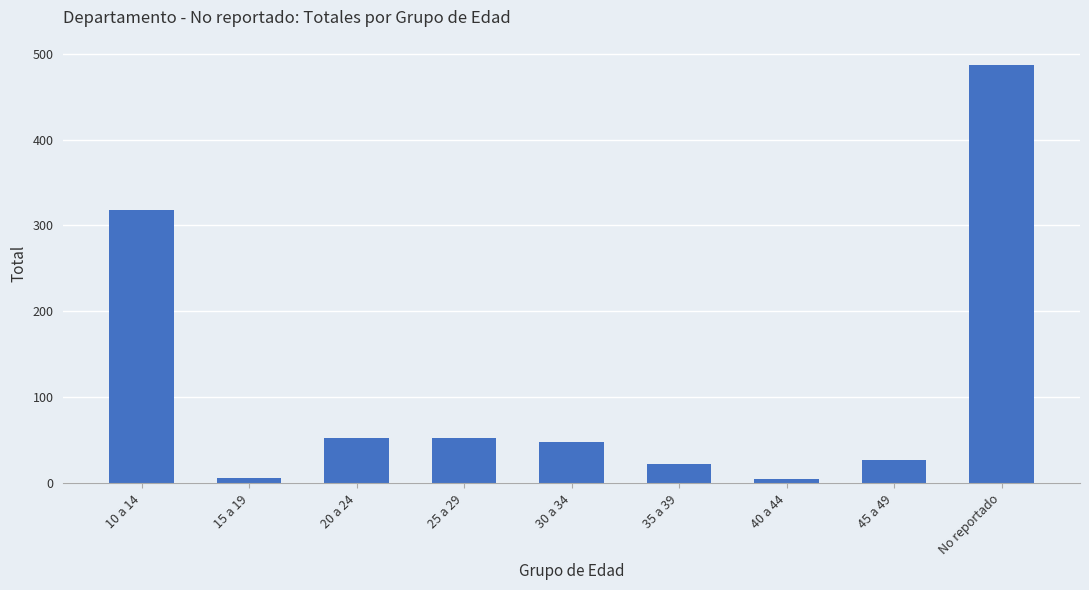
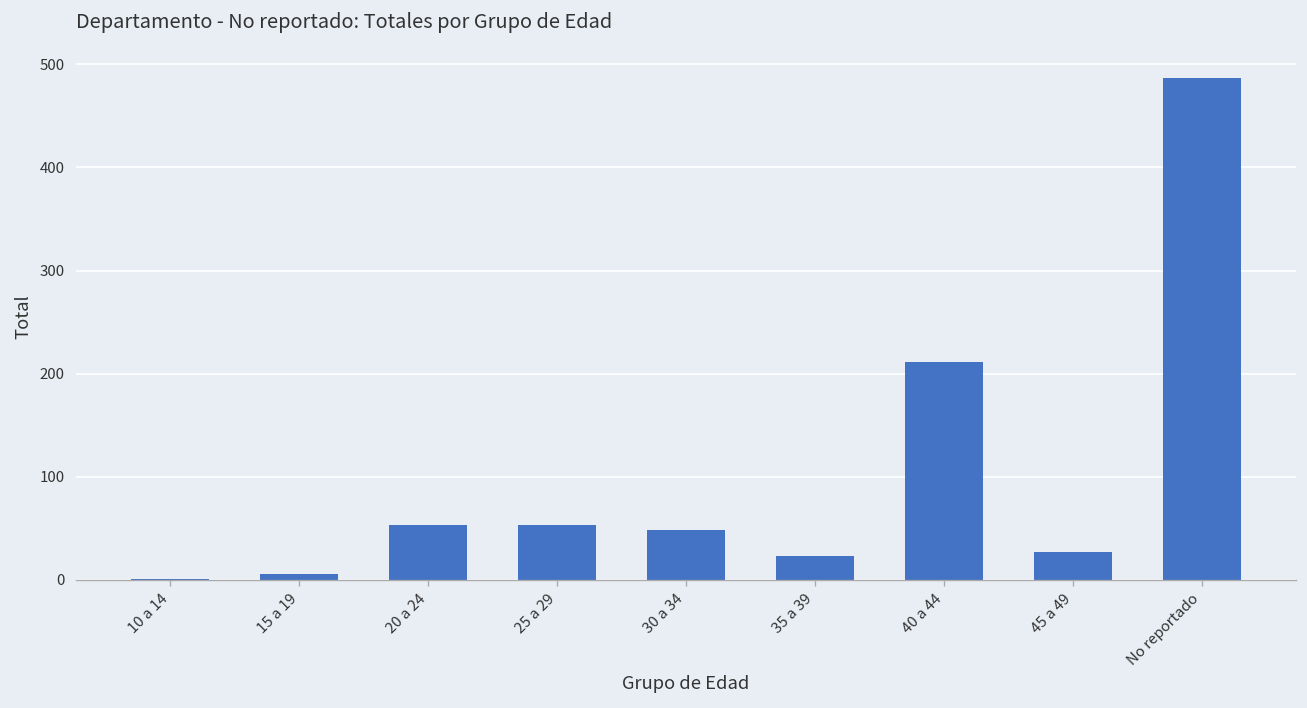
  {
-   "10 a 14": 320,
+   "10 a 14": 0,
    "15 a 19": 10,
    "20 a 24": 50,
    "25 a 29": 50,
    "30 a 34": 50,
    "35 a 39": 20,
-   "40 a 44": 10,
+   "40 a 44": 210,
    "45 a 49": 30,
    "No reportado": 490
  }
